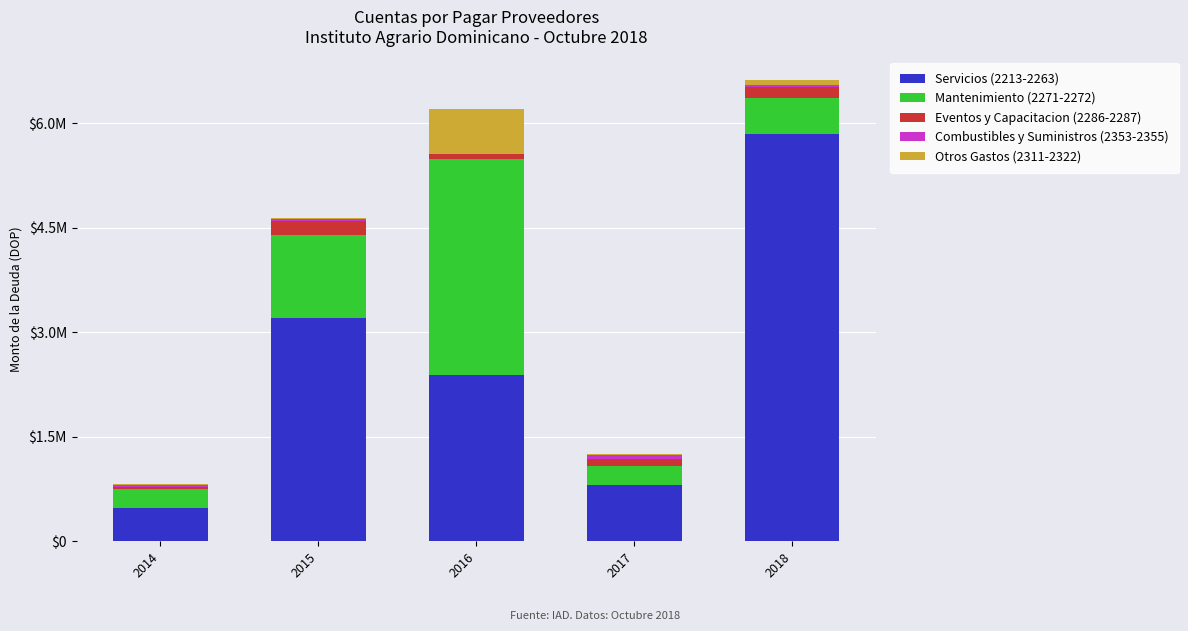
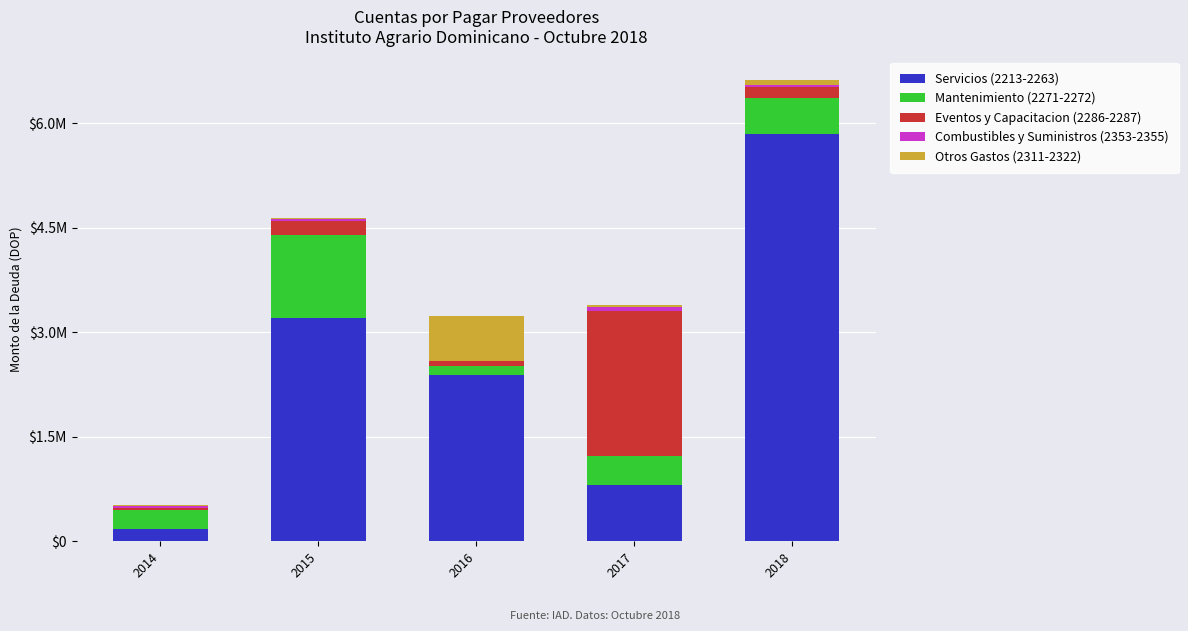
  {
    "Servicios (2213-2263)": {
-     "2014": "$500000",
+     "2014": "$200000",
      "2015": "$3200000",
      "2016": "$2400000",
      "2017": "$800000",
      "2018": "$5800000"
    },
    "Mantenimiento (2271-2272)": {
      "2014": "$300000",
      "2015": "$1200000",
-     "2016": "$3100000",
-     "2017": "$300000",
+     "2016": "$100000",
+     "2017": "$400000",
      "2018": "$500000"
    },
    "Eventos y Capacitacion (2286-2287)": {
      "2015": "$200000",
      "2016": "$100000",
-     "2017": "$100000",
+     "2017": "$2100000",
      "2018": "$200000"
    },
    "Combustibles y Suministros (2353-2355)": {
      "2017": "$100000"
    },
    "Otros Gastos (2311-2322)": {
      "2016": "$600000",
      "2018": "$100000"
    }
  }
